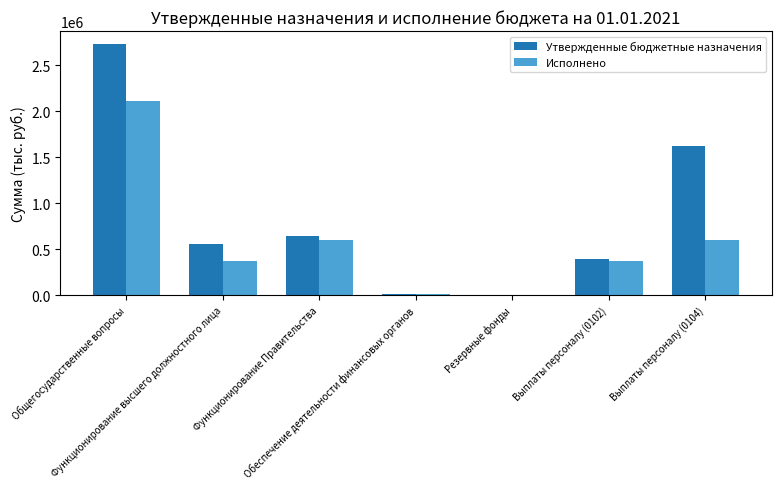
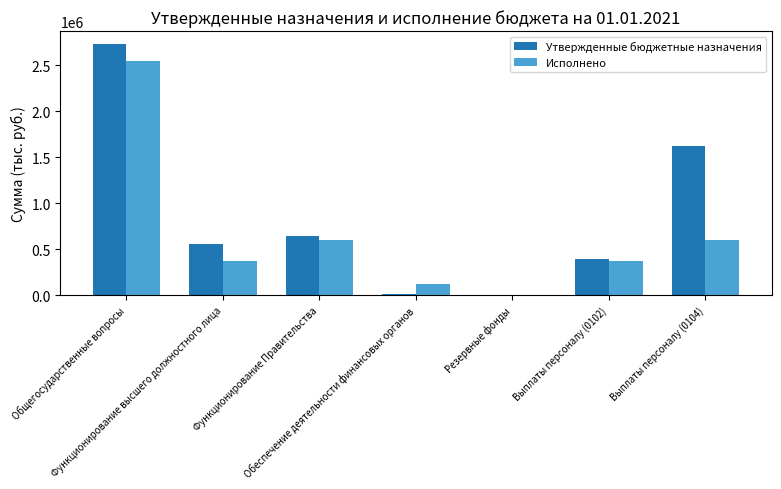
  {
    "Утвержденные бюджетные назначения": {
      "Общегосударственные вопросы": 2700000,
      "Функционирование высшего должностного лица": 600000,
      "Функционирование Правительства": 600000,
      "Выплаты персоналу (0102)": 400000,
      "Выплаты персоналу (0104)": 1600000
    },
    "Исполнено": {
-     "Общегосударственные вопросы": 2100000,
+     "Общегосударственные вопросы": 2500000,
      "Функционирование высшего должностного лица": 400000,
      "Функционирование Правительства": 600000,
-     "Обеспечение деятельности финансовых органов": 0,
+     "Обеспечение деятельности финансовых органов": 100000,
      "Резервные фонды": 0,
      "Выплаты персоналу (0102)": 400000,
      "Выплаты персоналу (0104)": 600000
    }
  }
